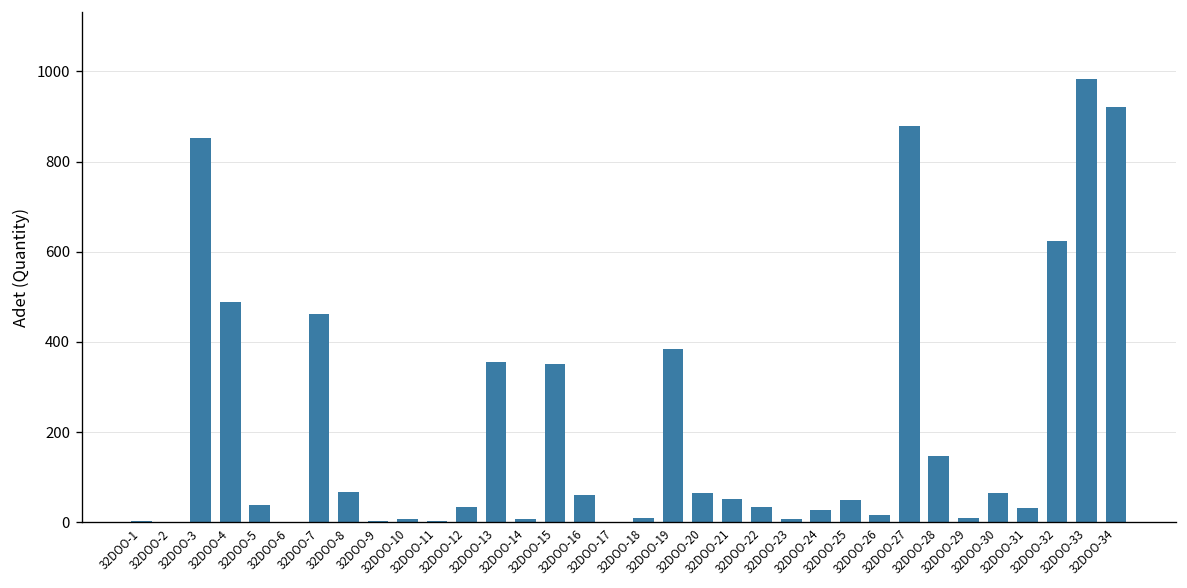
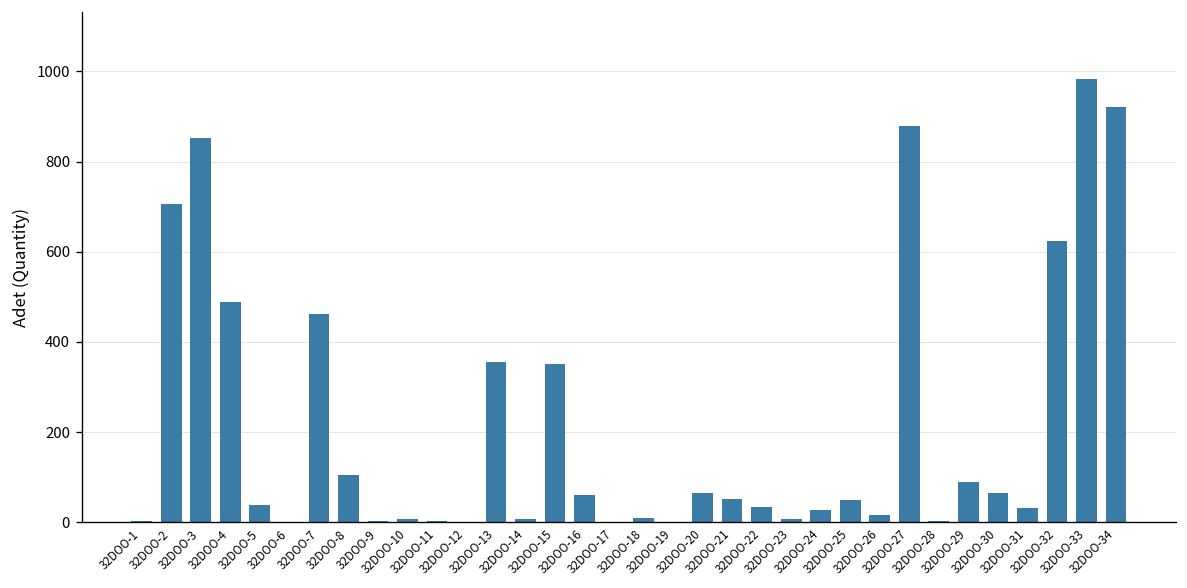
  {
-   "32DOO-2": 0,
+   "32DOO-2": 710,
    "32DOO-3": 850,
    "32DOO-4": 490,
    "32DOO-5": 40,
    "32DOO-7": 460,
-   "32DOO-8": 70,
+   "32DOO-8": 110,
    "32DOO-10": 10,
-   "32DOO-12": 30,
+   "32DOO-12": 0,
    "32DOO-13": 360,
    "32DOO-14": 10,
    "32DOO-15": 350,
    "32DOO-16": 60,
    "32DOO-18": 10,
-   "32DOO-19": 390,
+   "32DOO-19": 0,
    "32DOO-20": 60,
    "32DOO-21": 50,
    "32DOO-22": 30,
    "32DOO-23": 10,
    "32DOO-24": 30,
    "32DOO-25": 50,
    "32DOO-26": 20,
    "32DOO-27": 880,
-   "32DOO-28": 150,
-   "32DOO-29": 10,
+   "32DOO-28": 0,
+   "32DOO-29": 90,
    "32DOO-30": 60,
    "32DOO-31": 30,
    "32DOO-32": 620,
    "32DOO-33": 980,
    "32DOO-34": 920
  }
